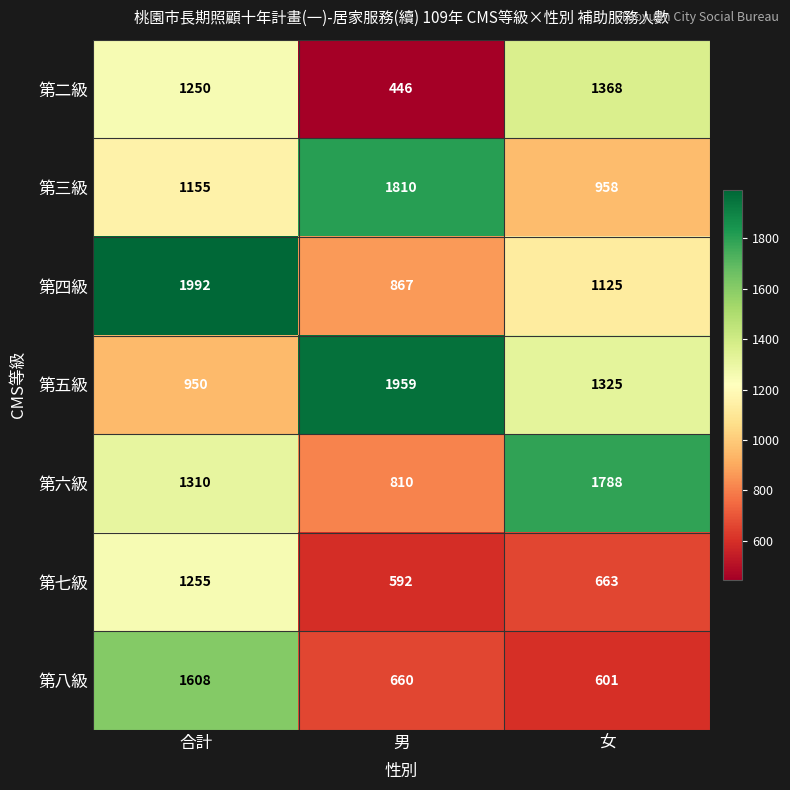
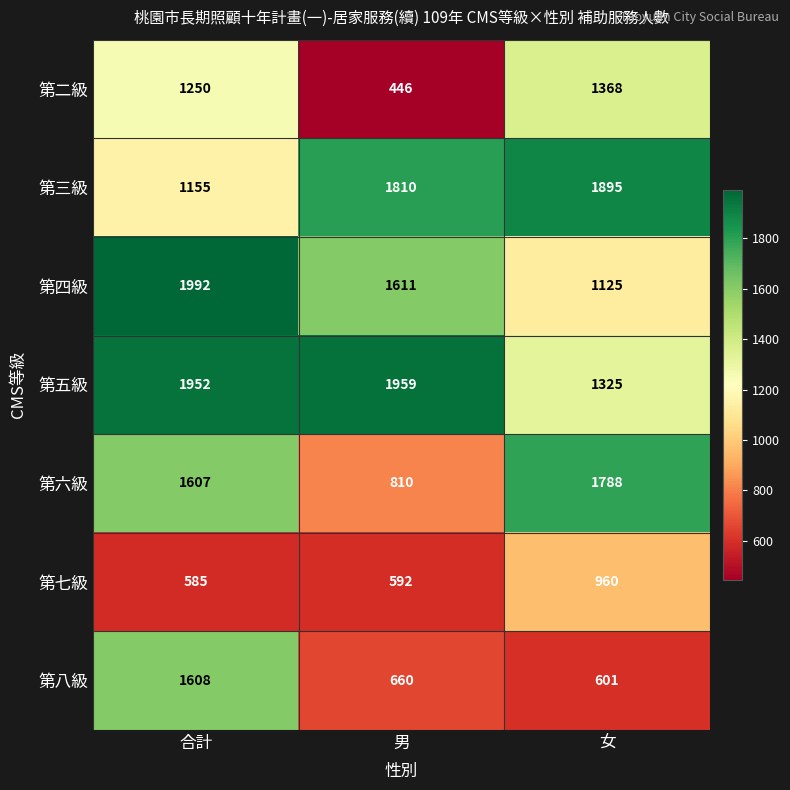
  {
    "第二級": {
      "合計": 1250,
      "男": 446,
      "女": 1368
    },
    "第三級": {
      "合計": 1155,
      "男": 1810,
-     "女": 958
+     "女": 1895
    },
    "第四級": {
      "合計": 1992,
-     "男": 867,
+     "男": 1611,
      "女": 1125
    },
    "第五級": {
-     "合計": 950,
+     "合計": 1952,
      "男": 1959,
      "女": 1325
    },
    "第六級": {
-     "合計": 1310,
+     "合計": 1607,
      "男": 810,
      "女": 1788
    },
    "第七級": {
-     "合計": 1255,
+     "合計": 585,
      "男": 592,
-     "女": 663
+     "女": 960
    },
    "第八級": {
      "合計": 1608,
      "男": 660,
      "女": 601
    }
  }
